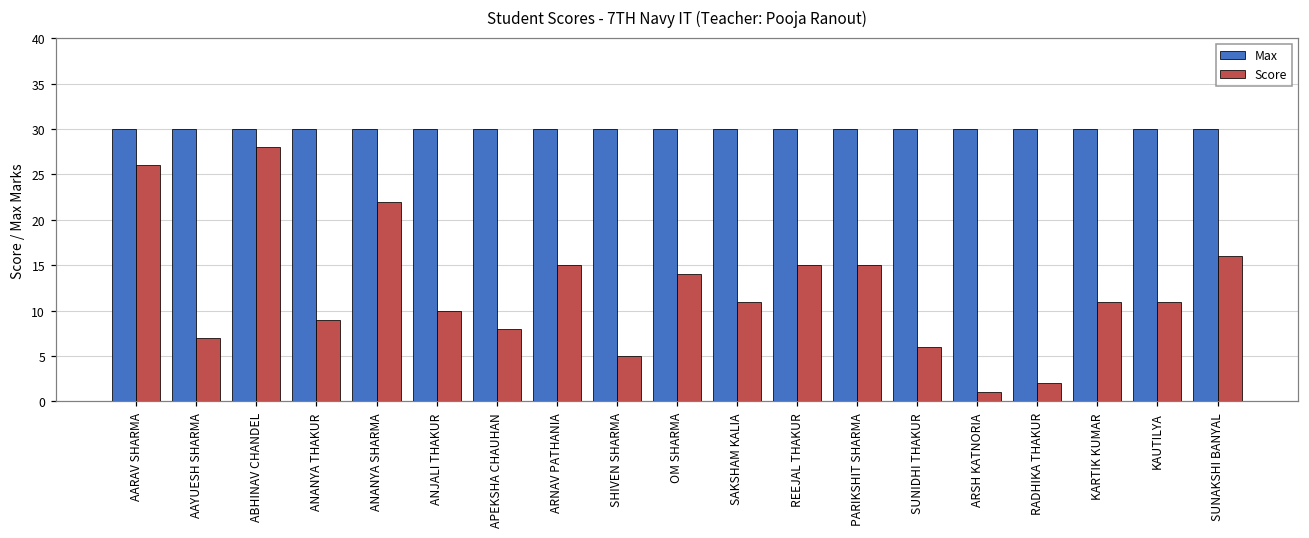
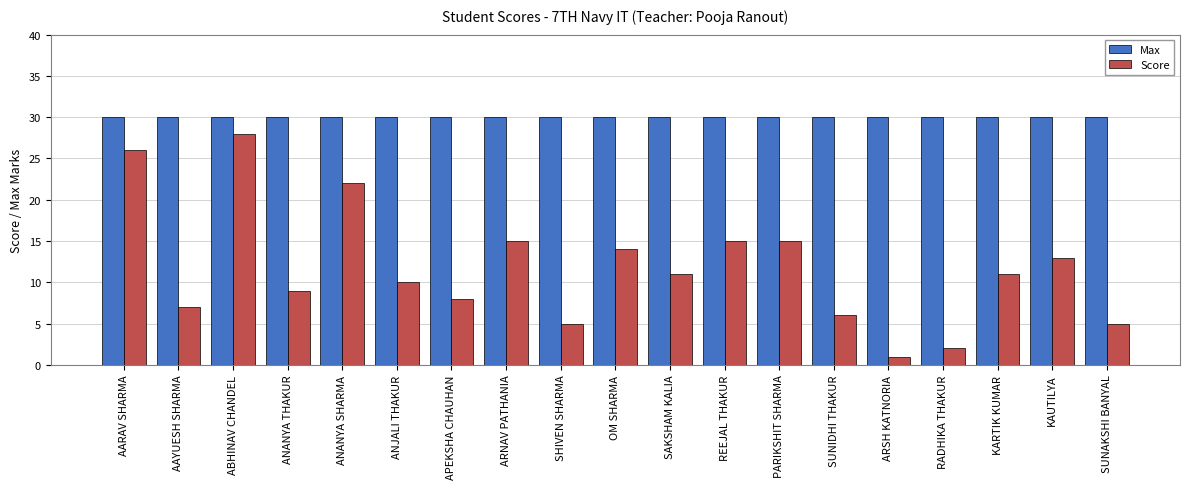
  {
    "Max": {
      "AARAV SHARMA": 30,
      "AAYUESH SHARMA": 30,
      "ABHINAV CHANDEL": 30,
      "ANANYA THAKUR": 30,
      "ANANYA SHARMA": 30,
      "ANJALI THAKUR": 30,
      "APEKSHA CHAUHAN": 30,
      "ARNAV PATHANIA": 30,
      "SHIVEN SHARMA": 30,
      "OM SHARMA": 30,
      "SAKSHAM KALIA": 30,
      "REEJAL THAKUR": 30,
      "PARIKSHIT SHARMA": 30,
      "SUNIDHI THAKUR": 30,
      "ARSH KATNORIA": 30,
      "RADHIKA THAKUR": 30,
      "KARTIK KUMAR": 30,
      "KAUTILYA": 30,
      "SUNAKSHI BANYAL": 30
    },
    "Score": {
      "AARAV SHARMA": 26,
      "AAYUESH SHARMA": 7,
      "ABHINAV CHANDEL": 28,
      "ANANYA THAKUR": 9,
      "ANANYA SHARMA": 22,
      "ANJALI THAKUR": 10,
      "APEKSHA CHAUHAN": 8,
      "ARNAV PATHANIA": 15,
      "SHIVEN SHARMA": 5,
      "OM SHARMA": 14,
      "SAKSHAM KALIA": 11,
      "REEJAL THAKUR": 15,
      "PARIKSHIT SHARMA": 15,
      "SUNIDHI THAKUR": 6,
      "ARSH KATNORIA": 1,
      "RADHIKA THAKUR": 2,
      "KARTIK KUMAR": 11,
-     "KAUTILYA": 11,
-     "SUNAKSHI BANYAL": 16
+     "KAUTILYA": 13,
+     "SUNAKSHI BANYAL": 5
    }
  }
